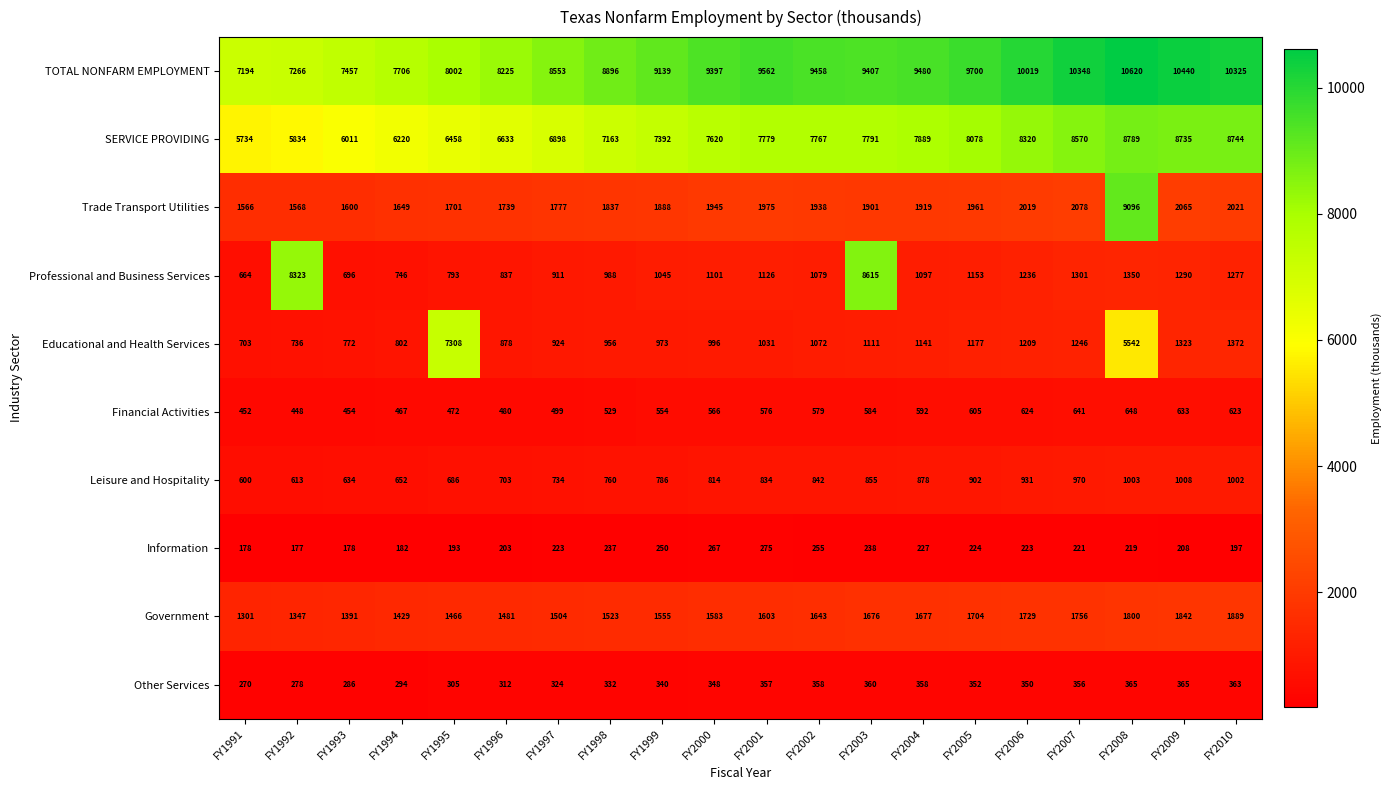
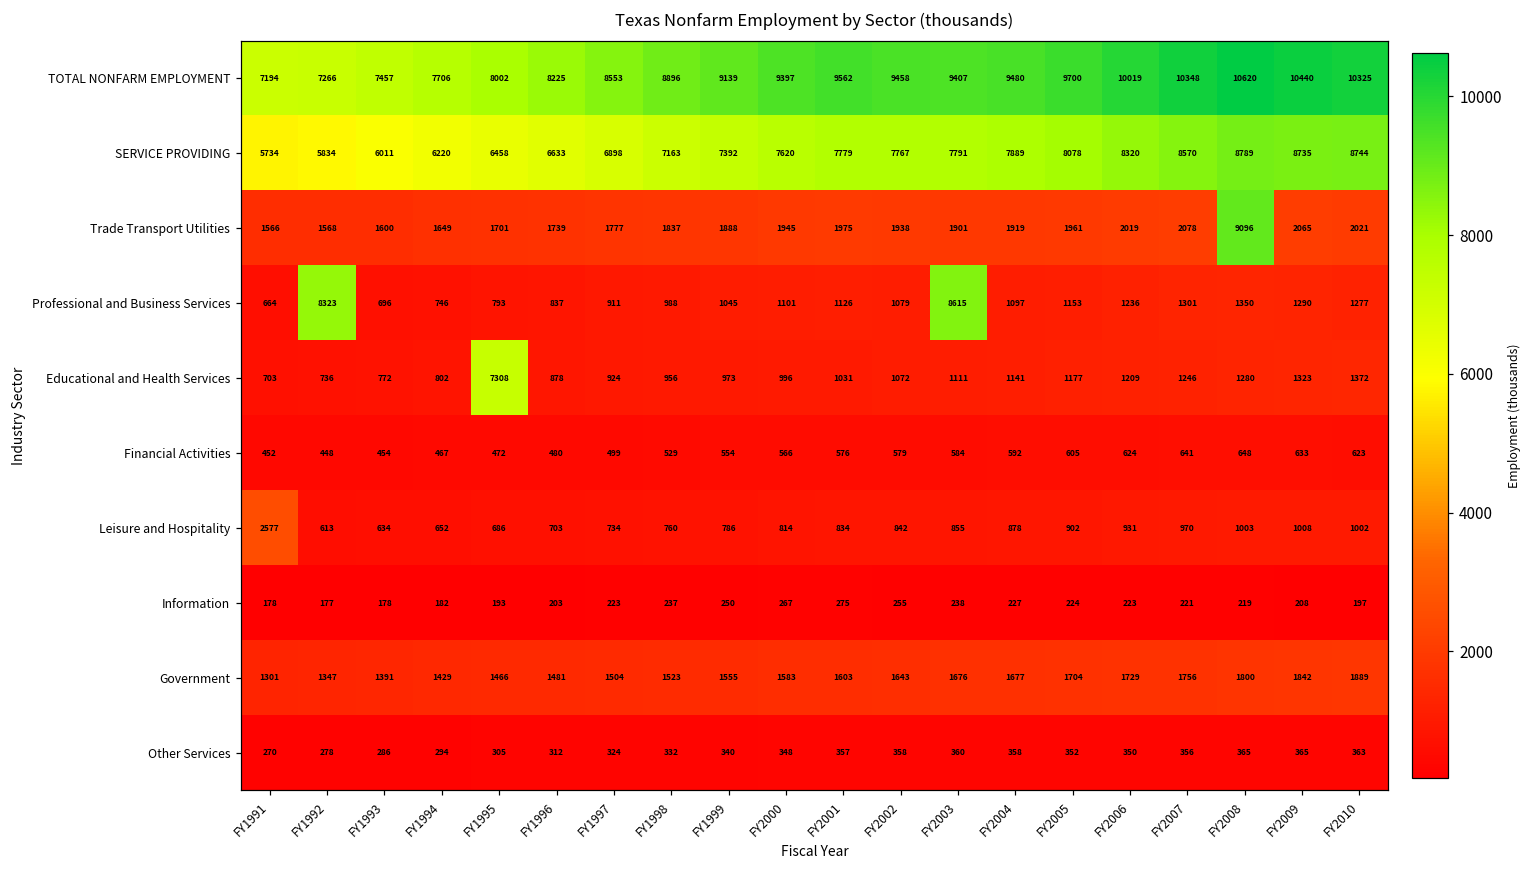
  {
    "TOTAL NONFARM EMPLOYMENT": {
      "FY1991": 7194,
      "FY1992": 7266,
      "FY1993": 7457,
      "FY1994": 7706,
      "FY1995": 8002,
      "FY1996": 8225,
      "FY1997": 8553,
      "FY1998": 8896,
      "FY1999": 9139,
      "FY2000": 9397,
      "FY2001": 9562,
      "FY2002": 9458,
      "FY2003": 9407,
      "FY2004": 9480,
      "FY2005": 9700,
      "FY2006": 10019,
      "FY2007": 10348,
      "FY2008": 10620,
      "FY2009": 10440,
      "FY2010": 10325
    },
    "SERVICE PROVIDING": {
      "FY1991": 5734,
      "FY1992": 5834,
      "FY1993": 6011,
      "FY1994": 6220,
      "FY1995": 6458,
      "FY1996": 6633,
      "FY1997": 6898,
      "FY1998": 7163,
      "FY1999": 7392,
      "FY2000": 7620,
      "FY2001": 7779,
      "FY2002": 7767,
      "FY2003": 7791,
      "FY2004": 7889,
      "FY2005": 8078,
      "FY2006": 8320,
      "FY2007": 8570,
      "FY2008": 8789,
      "FY2009": 8735,
      "FY2010": 8744
    },
    "Trade Transport Utilities": {
      "FY1991": 1566,
      "FY1992": 1568,
      "FY1993": 1600,
      "FY1994": 1649,
      "FY1995": 1701,
      "FY1996": 1739,
      "FY1997": 1777,
      "FY1998": 1837,
      "FY1999": 1888,
      "FY2000": 1945,
      "FY2001": 1975,
      "FY2002": 1938,
      "FY2003": 1901,
      "FY2004": 1919,
      "FY2005": 1961,
      "FY2006": 2019,
      "FY2007": 2078,
      "FY2008": 9096,
      "FY2009": 2065,
      "FY2010": 2021
    },
    "Professional and Business Services": {
      "FY1991": 664,
      "FY1992": 8323,
      "FY1993": 696,
      "FY1994": 746,
      "FY1995": 793,
      "FY1996": 837,
      "FY1997": 911,
      "FY1998": 988,
      "FY1999": 1045,
      "FY2000": 1101,
      "FY2001": 1126,
      "FY2002": 1079,
      "FY2003": 8615,
      "FY2004": 1097,
      "FY2005": 1153,
      "FY2006": 1236,
      "FY2007": 1301,
      "FY2008": 1350,
      "FY2009": 1290,
      "FY2010": 1277
    },
    "Educational and Health Services": {
      "FY1991": 703,
      "FY1992": 736,
      "FY1993": 772,
      "FY1994": 802,
      "FY1995": 7308,
      "FY1996": 878,
      "FY1997": 924,
      "FY1998": 956,
      "FY1999": 973,
      "FY2000": 996,
      "FY2001": 1031,
      "FY2002": 1072,
      "FY2003": 1111,
      "FY2004": 1141,
      "FY2005": 1177,
      "FY2006": 1209,
      "FY2007": 1246,
-     "FY2008": 5542,
+     "FY2008": 1280,
      "FY2009": 1323,
      "FY2010": 1372
    },
    "Financial Activities": {
      "FY1991": 452,
      "FY1992": 448,
      "FY1993": 454,
      "FY1994": 467,
      "FY1995": 472,
      "FY1996": 480,
      "FY1997": 499,
      "FY1998": 529,
      "FY1999": 554,
      "FY2000": 566,
      "FY2001": 576,
      "FY2002": 579,
      "FY2003": 584,
      "FY2004": 592,
      "FY2005": 605,
      "FY2006": 624,
      "FY2007": 641,
      "FY2008": 648,
      "FY2009": 633,
      "FY2010": 623
    },
    "Leisure and Hospitality": {
-     "FY1991": 600,
+     "FY1991": 2577,
      "FY1992": 613,
      "FY1993": 634,
      "FY1994": 652,
      "FY1995": 686,
      "FY1996": 703,
      "FY1997": 734,
      "FY1998": 760,
      "FY1999": 786,
      "FY2000": 814,
      "FY2001": 834,
      "FY2002": 842,
      "FY2003": 855,
      "FY2004": 878,
      "FY2005": 902,
      "FY2006": 931,
      "FY2007": 970,
      "FY2008": 1003,
      "FY2009": 1008,
      "FY2010": 1002
    },
    "Information": {
      "FY1991": 178,
      "FY1992": 177,
      "FY1993": 178,
      "FY1994": 182,
      "FY1995": 193,
      "FY1996": 203,
      "FY1997": 223,
      "FY1998": 237,
      "FY1999": 250,
      "FY2000": 267,
      "FY2001": 275,
      "FY2002": 255,
      "FY2003": 238,
      "FY2004": 227,
      "FY2005": 224,
      "FY2006": 223,
      "FY2007": 221,
      "FY2008": 219,
      "FY2009": 208,
      "FY2010": 197
    },
    "Government": {
      "FY1991": 1301,
      "FY1992": 1347,
      "FY1993": 1391,
      "FY1994": 1429,
      "FY1995": 1466,
      "FY1996": 1481,
      "FY1997": 1504,
      "FY1998": 1523,
      "FY1999": 1555,
      "FY2000": 1583,
      "FY2001": 1603,
      "FY2002": 1643,
      "FY2003": 1676,
      "FY2004": 1677,
      "FY2005": 1704,
      "FY2006": 1729,
      "FY2007": 1756,
      "FY2008": 1800,
      "FY2009": 1842,
      "FY2010": 1889
    },
    "Other Services": {
      "FY1991": 270,
      "FY1992": 278,
      "FY1993": 286,
      "FY1994": 294,
      "FY1995": 305,
      "FY1996": 312,
      "FY1997": 324,
      "FY1998": 332,
      "FY1999": 340,
      "FY2000": 348,
      "FY2001": 357,
      "FY2002": 358,
      "FY2003": 360,
      "FY2004": 358,
      "FY2005": 352,
      "FY2006": 350,
      "FY2007": 356,
      "FY2008": 365,
      "FY2009": 365,
      "FY2010": 363
    }
  }
